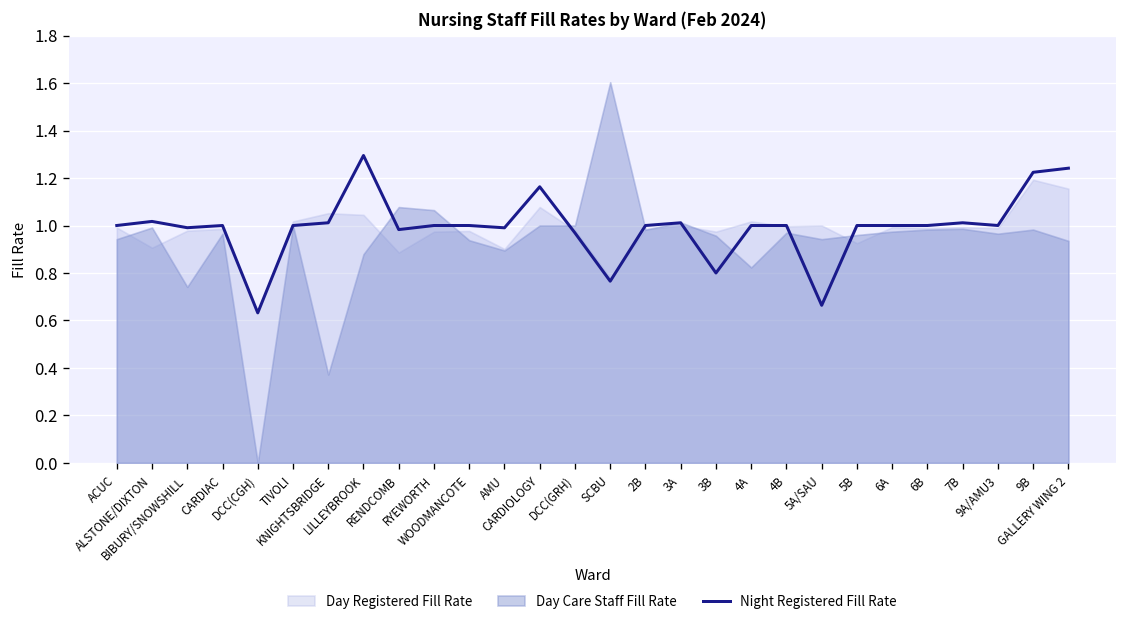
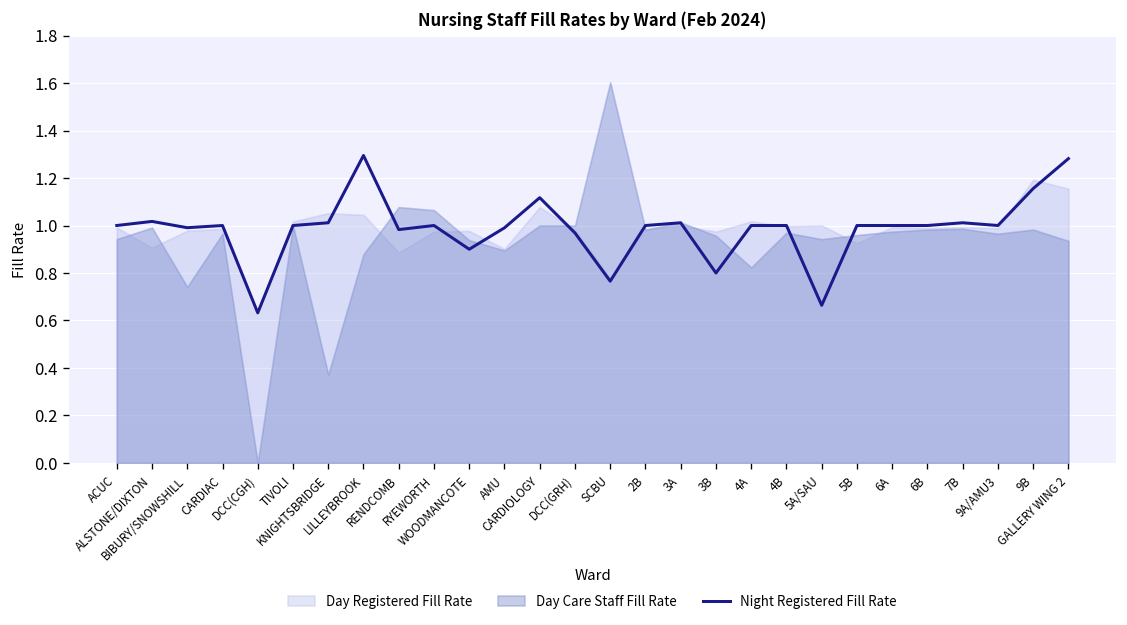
  {
    "Night Registered Fill Rate": {
      "ALSTONE/DIXTON": 1.02,
      "CARDIAC": 1.00,
      "KNIGHTSBRIDGE": 1.01,
      "LILLEYBROOK": 1.29,
      "RENDCOMB": 0.98,
      "RYEWORTH": 1.00,
-     "WOODMANCOTE": 1.0,
+     "WOODMANCOTE": 0.9,
      "AMU": 0.99,
-     "CARDIOLOGY": 1.16,
+     "CARDIOLOGY": 1.12,
      "2B": 1.00,
      "3B": 0.80,
      "4A": 1.00,
      "5A/SAU": 0.66,
      "5B": 1.00,
      "7B": 1.01,
-     "9B": 1.22,
-     "GALLERY WING 2": 1.24
+     "9B": 1.16,
+     "GALLERY WING 2": 1.28
    }
  }
